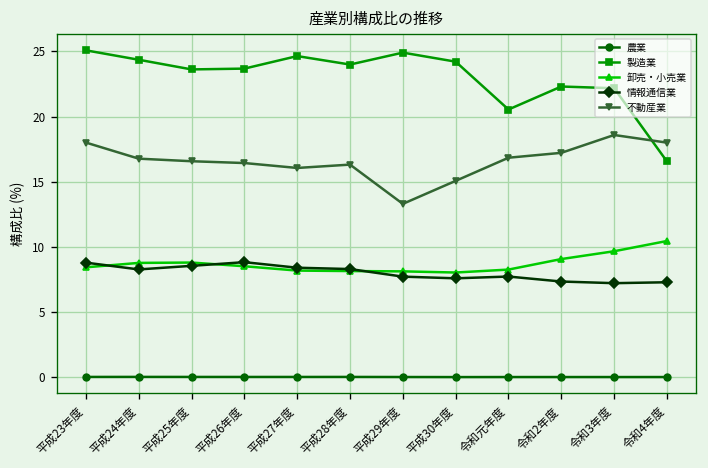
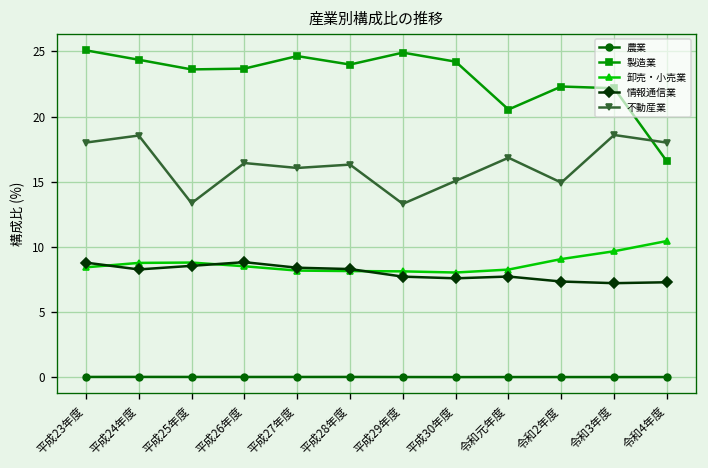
  {
    "不動産業": {
      "平成23年度": 18.0,
-     "平成24年度": 16.8,
-     "平成25年度": 16.6,
+     "平成24年度": 18.6,
+     "平成25年度": 13.4,
      "平成26年度": 16.4,
      "平成27年度": 16.1,
      "平成28年度": 16.3,
      "平成29年度": 13.3,
      "平成30年度": 15.1,
      "令和元年度": 16.9,
-     "令和2年度": 17.2,
+     "令和2年度": 14.9,
      "令和3年度": 18.6,
      "令和4年度": 18.0
    }
  }
